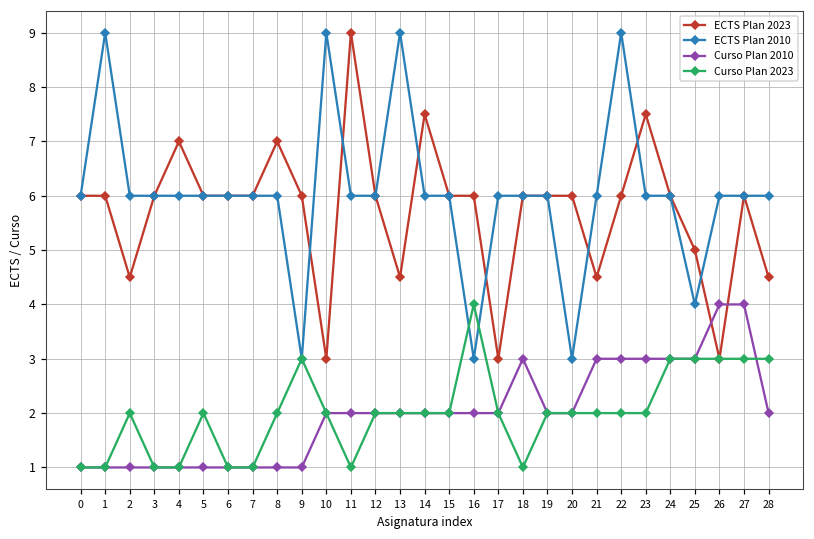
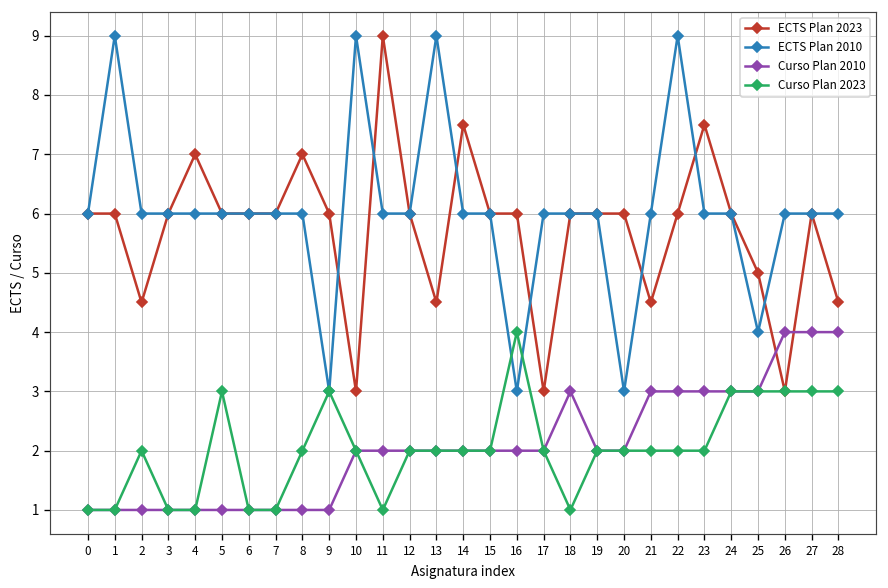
  {
    "ECTS Plan 2023": {
      "1": 6,
      "2": 4.5,
      "4": 7,
      "8": 7,
      "9": 6,
      "10": 3,
      "11": 9,
      "13": 4.5,
      "14": 7.5,
      "16": 6,
      "17": 3,
      "20": 6,
      "21": 4.5,
      "22": 6,
      "23": 7.5,
      "25": 5,
      "28": 4.5
    },
    "ECTS Plan 2010": {
      "1": 9,
      "2": 6,
      "4": 6,
      "8": 6,
      "10": 9,
      "11": 6,
      "13": 9,
      "14": 6,
      "16": 3,
      "17": 6,
      "20": 3,
      "21": 6,
      "22": 9,
      "23": 6,
      "25": 4,
      "26": 6,
      "28": 6
    },
    "Curso Plan 2010": {
      "2": 1,
      "5": 1,
      "8": 1,
      "9": 1,
      "11": 2,
      "16": 2,
      "18": 3,
      "21": 3,
      "22": 3,
      "23": 3,
      "26": 4,
      "27": 4,
-     "28": 2
+     "28": 4
    },
    "Curso Plan 2023": {
      "2": 2,
-     "5": 2,
+     "5": 3,
      "8": 2,
      "11": 1,
      "16": 4,
      "18": 1,
      "21": 2,
      "22": 2,
      "23": 2,
      "27": 3,
      "28": 3
    }
  }
